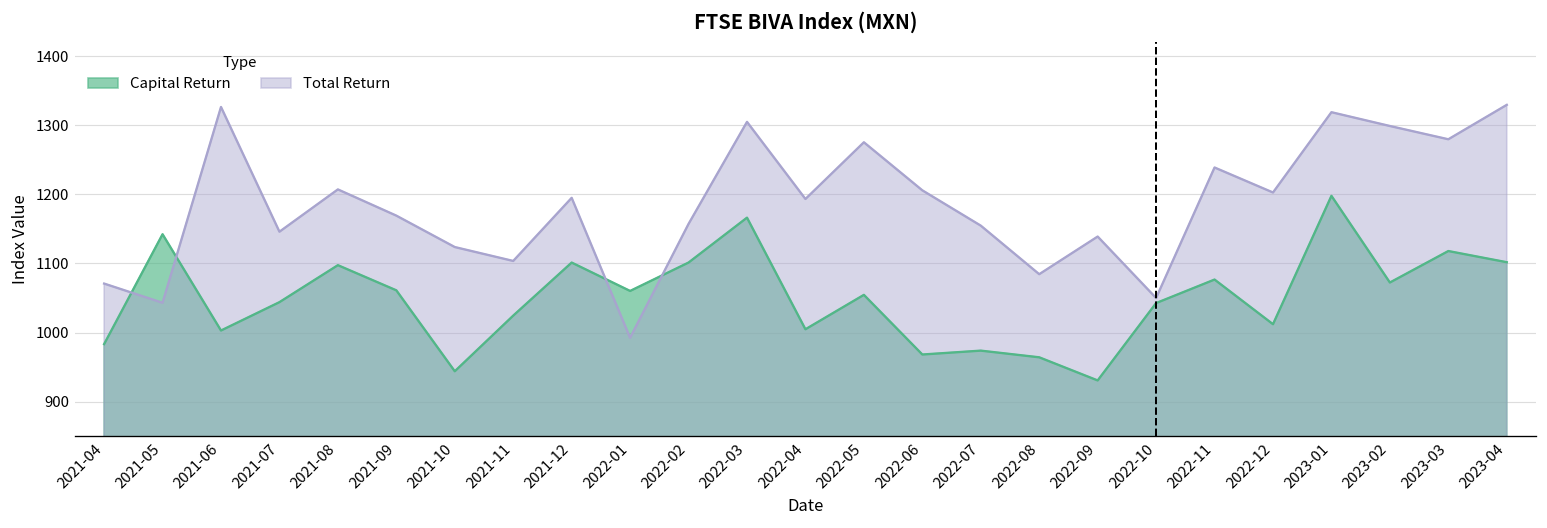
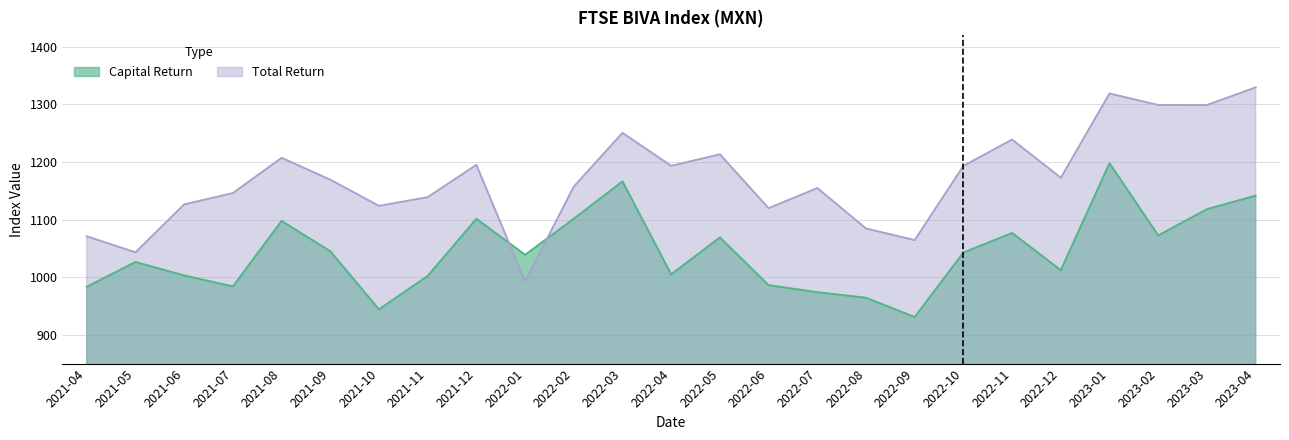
  {
    "Capital Return": {
      "2021-04": 980,
-     "2021-05": 1140,
+     "2021-05": 1030,
      "2021-06": 1000,
-     "2021-07": 1040,
+     "2021-07": 980,
      "2021-08": 1100,
-     "2021-09": 1060,
+     "2021-09": 1040,
      "2021-10": 940,
-     "2021-11": 1020,
+     "2021-11": 1000,
      "2021-12": 1100,
-     "2022-01": 1060,
+     "2022-01": 1040,
      "2022-02": 1100,
      "2022-03": 1170,
      "2022-04": 1000,
-     "2022-05": 1050,
-     "2022-06": 970,
+     "2022-05": 1070,
+     "2022-06": 990,
      "2022-07": 970,
      "2022-08": 960,
      "2022-09": 930,
      "2022-10": 1040,
      "2022-11": 1080,
      "2022-12": 1010,
      "2023-01": 1200,
      "2023-02": 1070,
      "2023-03": 1120,
-     "2023-04": 1100
+     "2023-04": 1140
    },
    "Total Return": {
      "2021-04": 1070,
      "2021-05": 1040,
-     "2021-06": 1330,
+     "2021-06": 1130,
      "2021-07": 1150,
      "2021-08": 1210,
      "2021-09": 1170,
      "2021-10": 1120,
-     "2021-11": 1100,
+     "2021-11": 1140,
      "2021-12": 1190,
      "2022-01": 990,
      "2022-02": 1160,
-     "2022-03": 1300,
+     "2022-03": 1250,
      "2022-04": 1190,
-     "2022-05": 1280,
-     "2022-06": 1210,
+     "2022-05": 1210,
+     "2022-06": 1120,
      "2022-07": 1150,
      "2022-08": 1080,
-     "2022-09": 1140,
-     "2022-10": 1050,
+     "2022-09": 1060,
+     "2022-10": 1190,
      "2022-11": 1240,
-     "2022-12": 1200,
+     "2022-12": 1170,
      "2023-01": 1320,
      "2023-02": 1300,
-     "2023-03": 1280,
+     "2023-03": 1300,
      "2023-04": 1330
    }
  }
